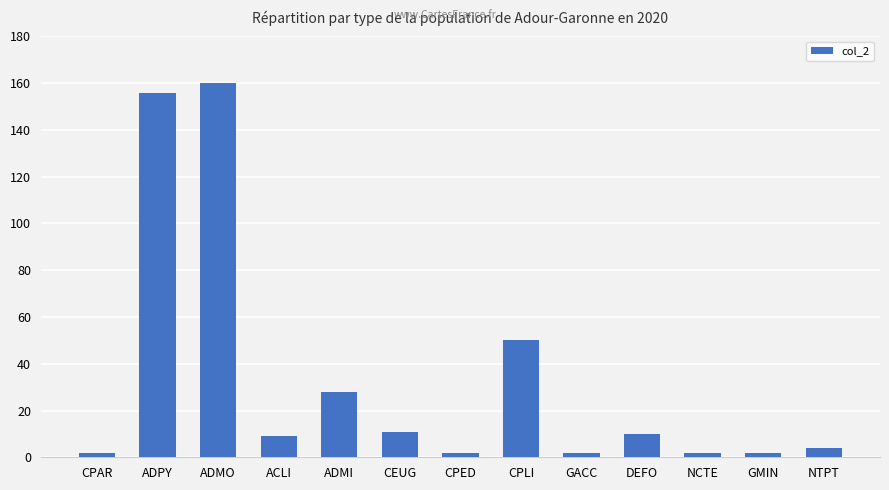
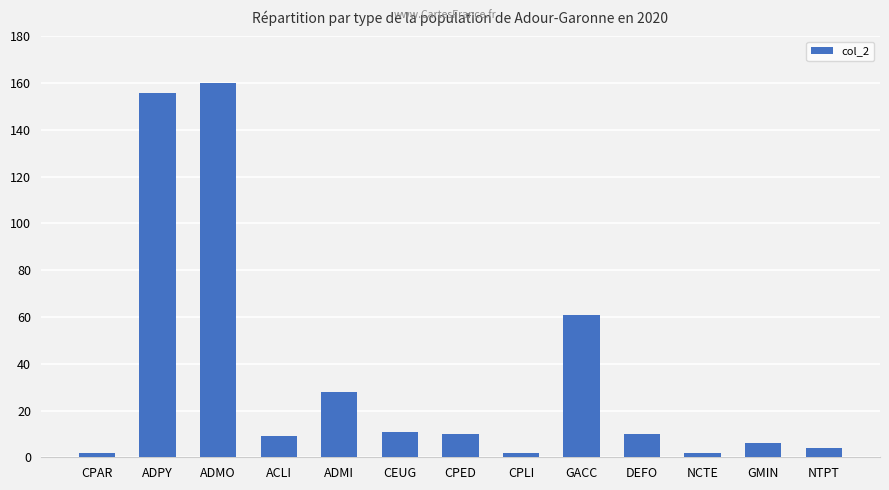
  {
    "CPAR": 2,
    "ADPY": 156,
    "ADMO": 160,
    "ACLI": 9,
    "ADMI": 28,
    "CEUG": 11,
-   "CPED": 2,
-   "CPLI": 50,
-   "GACC": 2,
+   "CPED": 10,
+   "CPLI": 2,
+   "GACC": 61,
    "DEFO": 10,
    "NCTE": 2,
-   "GMIN": 2,
+   "GMIN": 6,
    "NTPT": 4
  }
